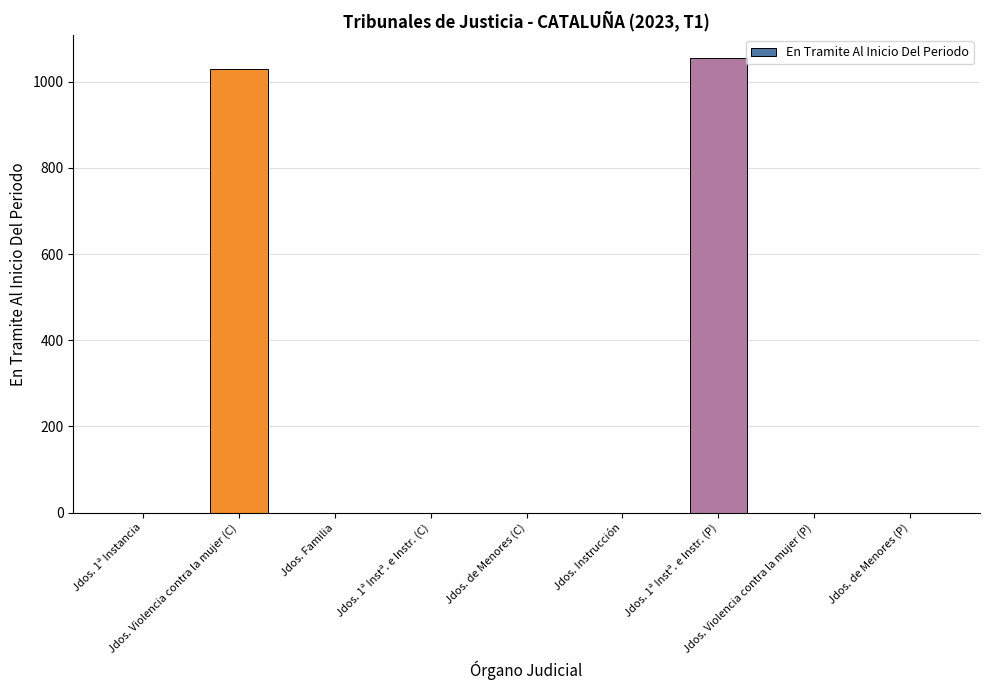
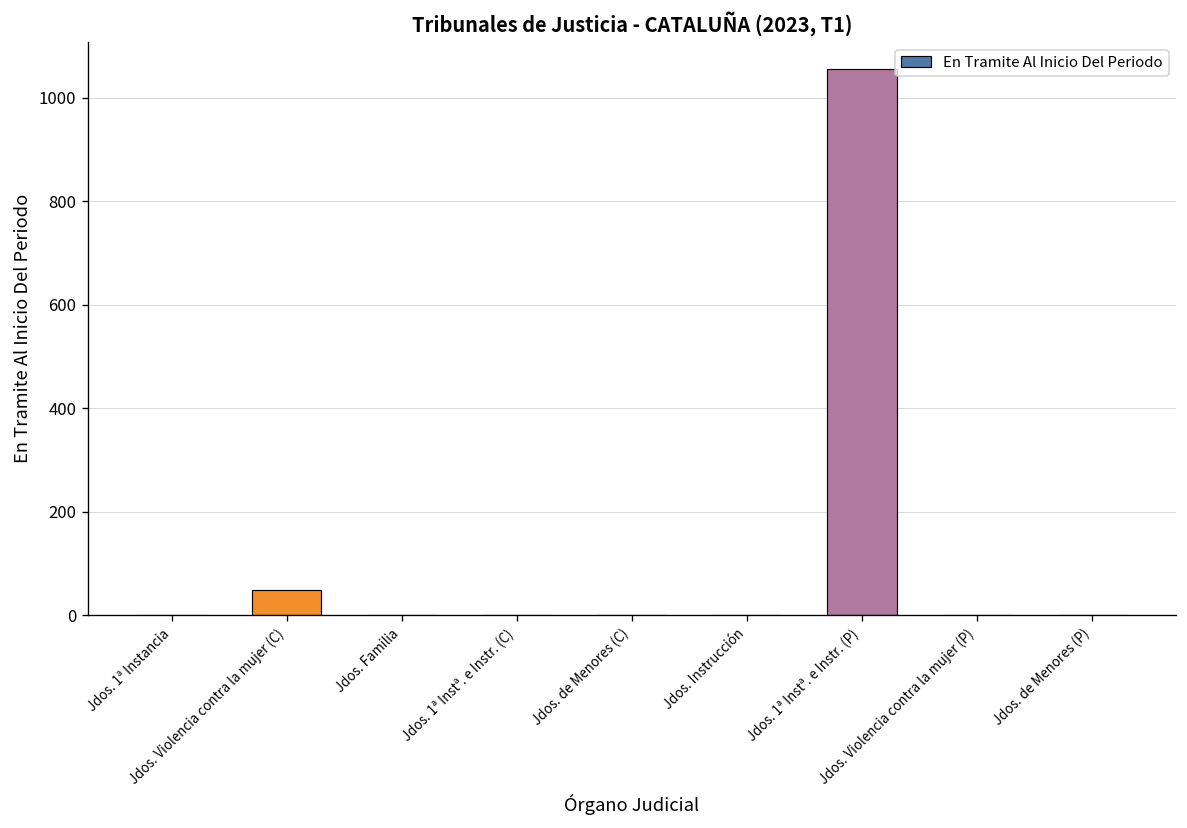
  {
    "Jdos. 1ª Instancia": 0,
-   "Jdos. Violencia contra la mujer (C)": 1030,
+   "Jdos. Violencia contra la mujer (C)": 50,
    "Jdos. Familia": 0,
    "Jdos. 1ª Instª. e Instr. (C)": 0,
    "Jdos. de Menores (C)": 0,
    "Jdos. Instrucción": 0,
    "Jdos. 1ª Instª. e Instr. (P)": 1060,
    "Jdos. Violencia contra la mujer (P)": 0,
    "Jdos. de Menores (P)": 0
  }
